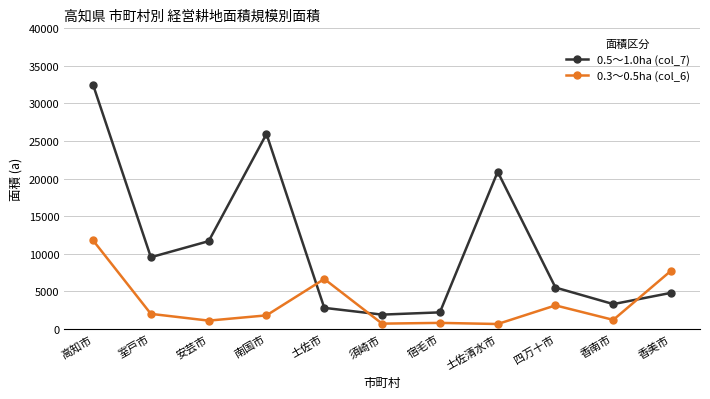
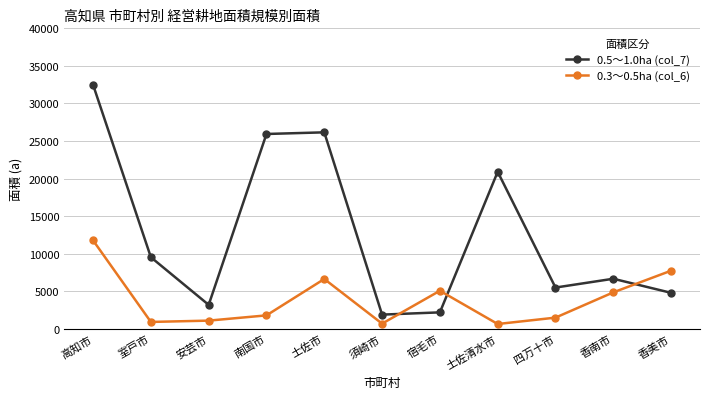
  {
    "0.5～1.0ha (col_7)": {
      "高知市": 32000,
      "室戸市": 10000,
-     "安芸市": 12000,
+     "安芸市": 3000,
      "南国市": 26000,
-     "土佐市": 3000,
+     "土佐市": 26000,
      "須崎市": 2000,
      "宿毛市": 2000,
      "土佐清水市": 21000,
      "四万十市": 6000,
-     "香南市": 3000,
+     "香南市": 7000,
      "香美市": 5000
    },
    "0.3～0.5ha (col_6)": {
      "高知市": 12000,
-     "室戸市": 2000,
+     "室戸市": 1000,
      "安芸市": 1000,
      "南国市": 2000,
      "土佐市": 7000,
      "須崎市": 1000,
-     "宿毛市": 1000,
+     "宿毛市": 5000,
      "土佐清水市": 1000,
-     "四万十市": 3000,
-     "香南市": 1000,
+     "四万十市": 2000,
+     "香南市": 5000,
      "香美市": 8000
    }
  }
